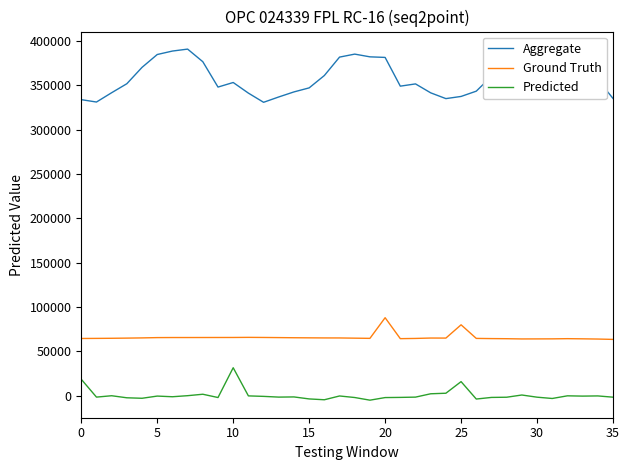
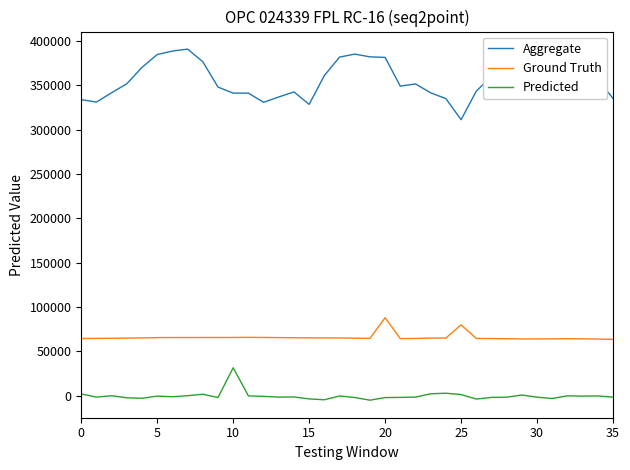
  {
    "Aggregate": {
      "0": 330000,
      "5": 380000,
-     "10": 350000,
-     "15": 350000,
+     "10": 340000,
+     "15": 330000,
      "20": 380000,
-     "25": 340000,
+     "25": 310000,
      "35": 340000
    },
    "Ground Truth": {
      "0": 60000,
      "5": 70000,
      "10": 70000,
      "15": 70000,
      "20": 90000,
      "25": 80000,
      "30": 60000,
      "35": 60000
    },
    "Predicted": {
-     "0": 20000,
+     "0": 0,
      "5": 0,
      "10": 30000,
      "15": 0,
      "20": 0,
-     "25": 20000,
+     "25": 0,
      "30": 0,
      "35": 0
    }
  }
